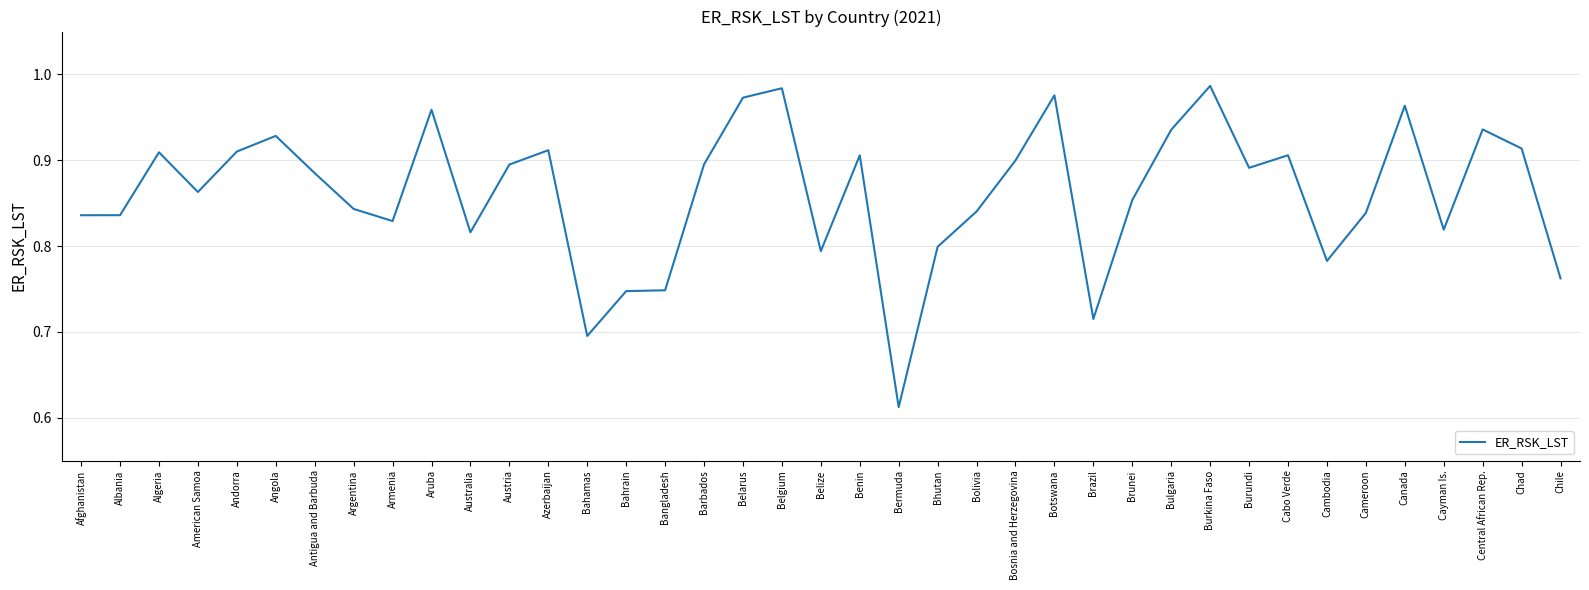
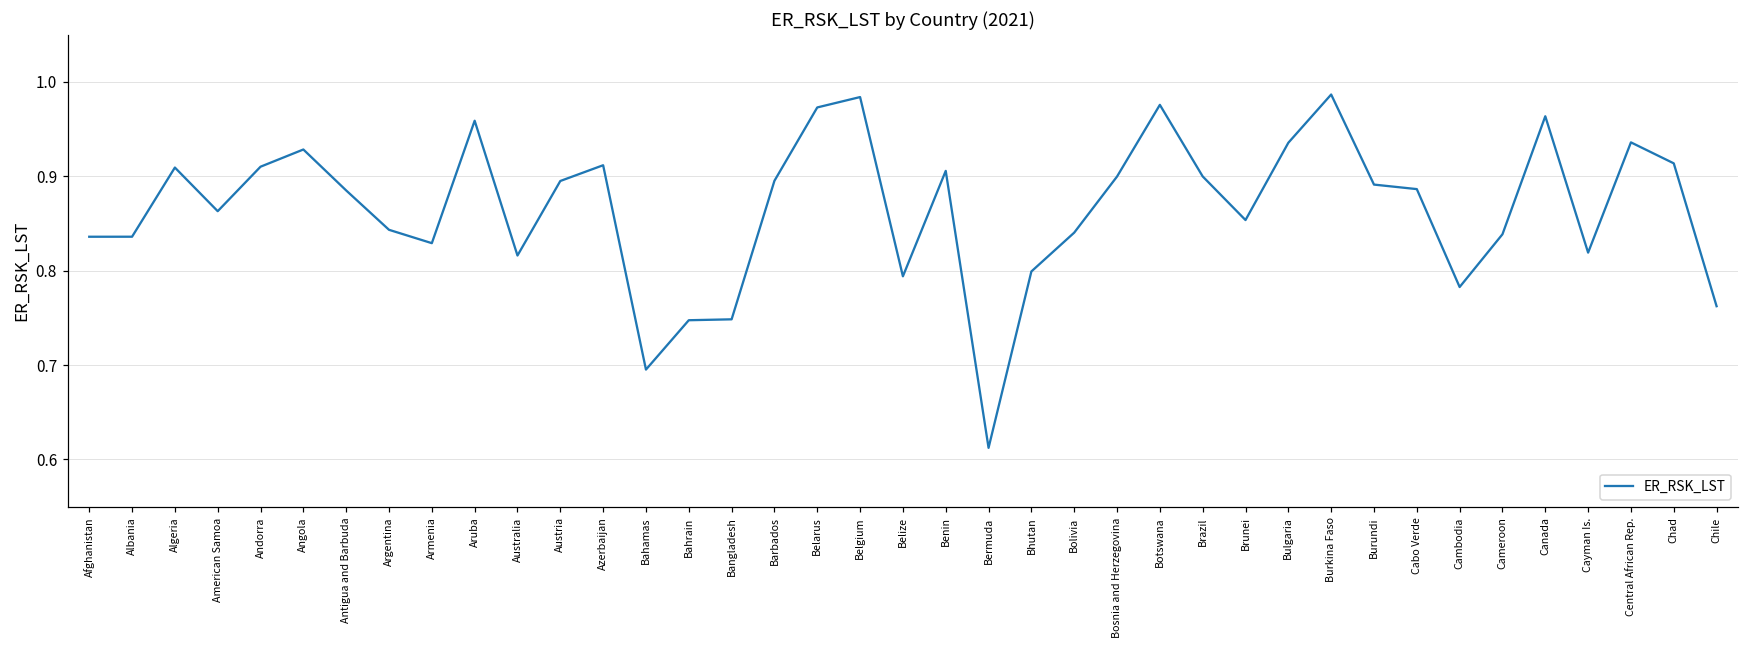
  {
    "Afghanistan": 0.84,
    "Albania": 0.84,
    "Algeria": 0.91,
    "American Samoa": 0.86,
    "Andorra": 0.91,
    "Angola": 0.93,
    "Antigua and Barbuda": 0.88,
    "Argentina": 0.84,
    "Armenia": 0.83,
    "Aruba": 0.96,
    "Australia": 0.82,
    "Austria": 0.90,
    "Azerbaijan": 0.91,
    "Bahamas": 0.70,
    "Bahrain": 0.75,
    "Bangladesh": 0.75,
    "Barbados": 0.90,
    "Belarus": 0.97,
    "Belgium": 0.98,
    "Belize": 0.79,
    "Benin": 0.91,
    "Bermuda": 0.61,
    "Bhutan": 0.80,
    "Bolivia": 0.84,
    "Bosnia and Herzegovina": 0.90,
    "Botswana": 0.98,
-   "Brazil": 0.72,
+   "Brazil": 0.90,
    "Brunei": 0.85,
    "Bulgaria": 0.94,
    "Burkina Faso": 0.99,
    "Burundi": 0.89,
-   "Cabo Verde": 0.91,
+   "Cabo Verde": 0.89,
    "Cambodia": 0.78,
    "Cameroon": 0.84,
    "Canada": 0.96,
    "Cayman Is.": 0.82,
    "Central African Rep.": 0.94,
    "Chad": 0.91,
    "Chile": 0.76
  }
